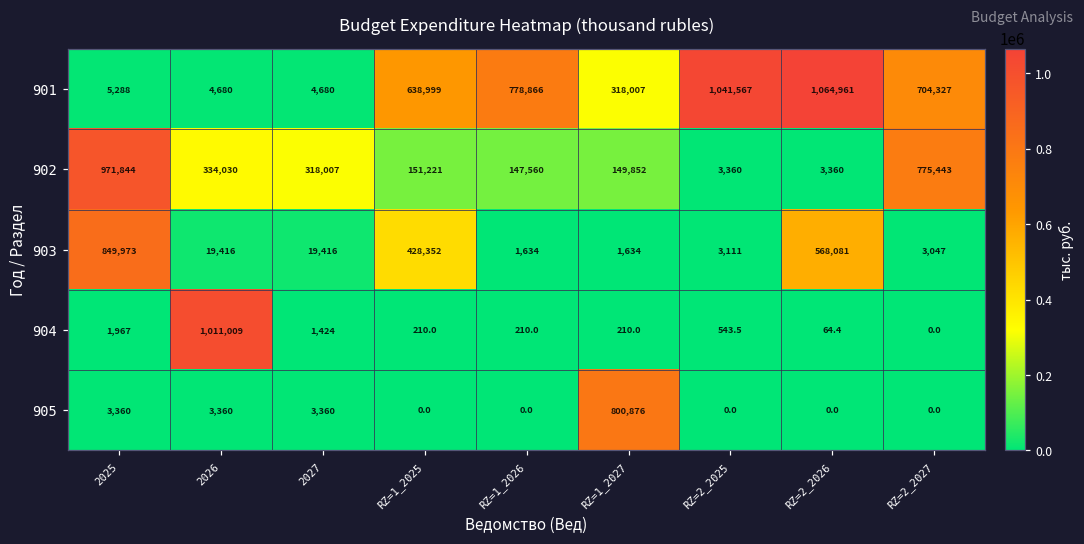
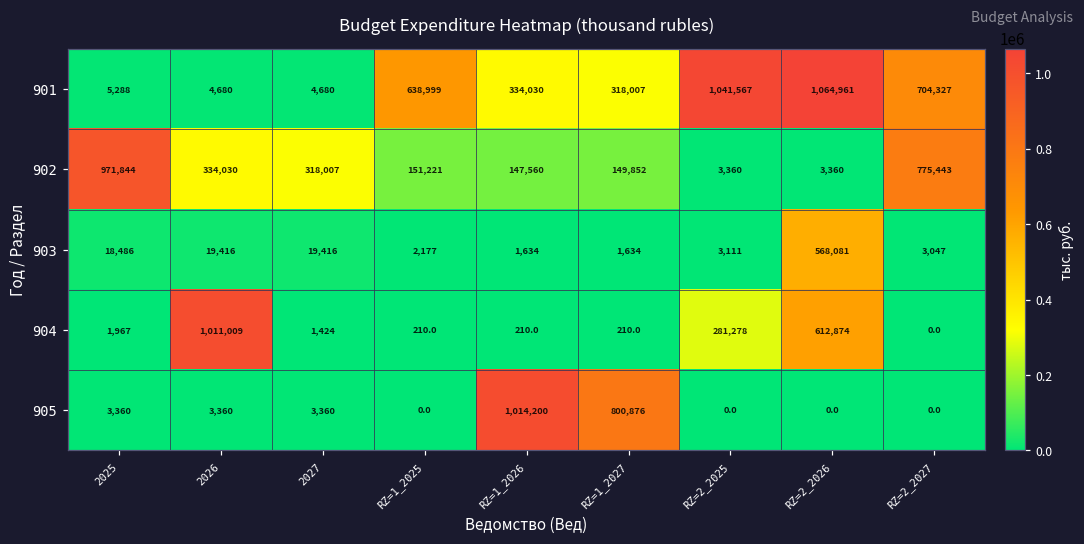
  {
    "901": {
      "2025": "5,288",
      "2026": "4,680",
      "2027": "4,680",
      "RZ=1_2025": "638,999",
-     "RZ=1_2026": "778,866",
+     "RZ=1_2026": "334,030",
      "RZ=1_2027": "318,007",
      "RZ=2_2025": "1,041,567",
      "RZ=2_2026": "1,064,961",
      "RZ=2_2027": "704,327"
    },
    "902": {
      "2025": "971,844",
      "2026": "334,030",
      "2027": "318,007",
      "RZ=1_2025": "151,221",
      "RZ=1_2026": "147,560",
      "RZ=1_2027": "149,852",
      "RZ=2_2025": "3,360",
      "RZ=2_2026": "3,360",
      "RZ=2_2027": "775,443"
    },
    "903": {
-     "2025": "849,973",
+     "2025": "18,486",
      "2026": "19,416",
      "2027": "19,416",
-     "RZ=1_2025": "428,352",
+     "RZ=1_2025": "2,177",
      "RZ=1_2026": "1,634",
      "RZ=1_2027": "1,634",
      "RZ=2_2025": "3,111",
      "RZ=2_2026": "568,081",
      "RZ=2_2027": "3,047"
    },
    "904": {
      "2025": "1,967",
      "2026": "1,011,009",
      "2027": "1,424",
      "RZ=1_2025": "210.0",
      "RZ=1_2026": "210.0",
      "RZ=1_2027": "210.0",
-     "RZ=2_2025": "543.5",
-     "RZ=2_2026": "64.4",
+     "RZ=2_2025": "281,278",
+     "RZ=2_2026": "612,874",
      "RZ=2_2027": "0.0"
    },
    "905": {
      "2025": "3,360",
      "2026": "3,360",
      "2027": "3,360",
      "RZ=1_2025": "0.0",
-     "RZ=1_2026": "0.0",
+     "RZ=1_2026": "1,014,200",
      "RZ=1_2027": "800,876",
      "RZ=2_2025": "0.0",
      "RZ=2_2026": "0.0",
      "RZ=2_2027": "0.0"
    }
  }
